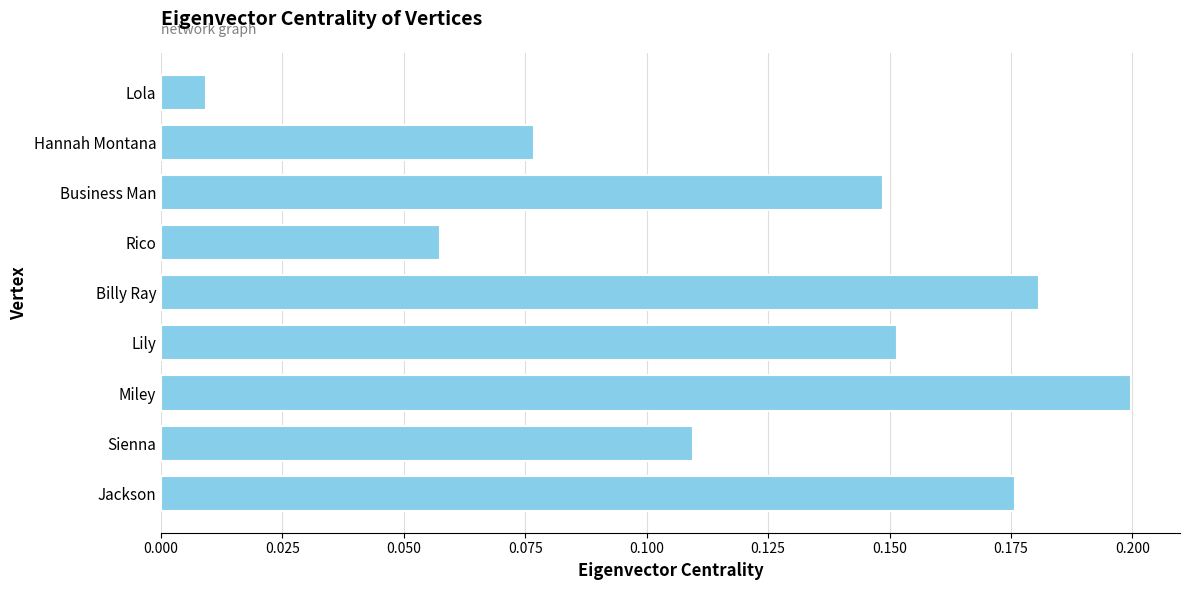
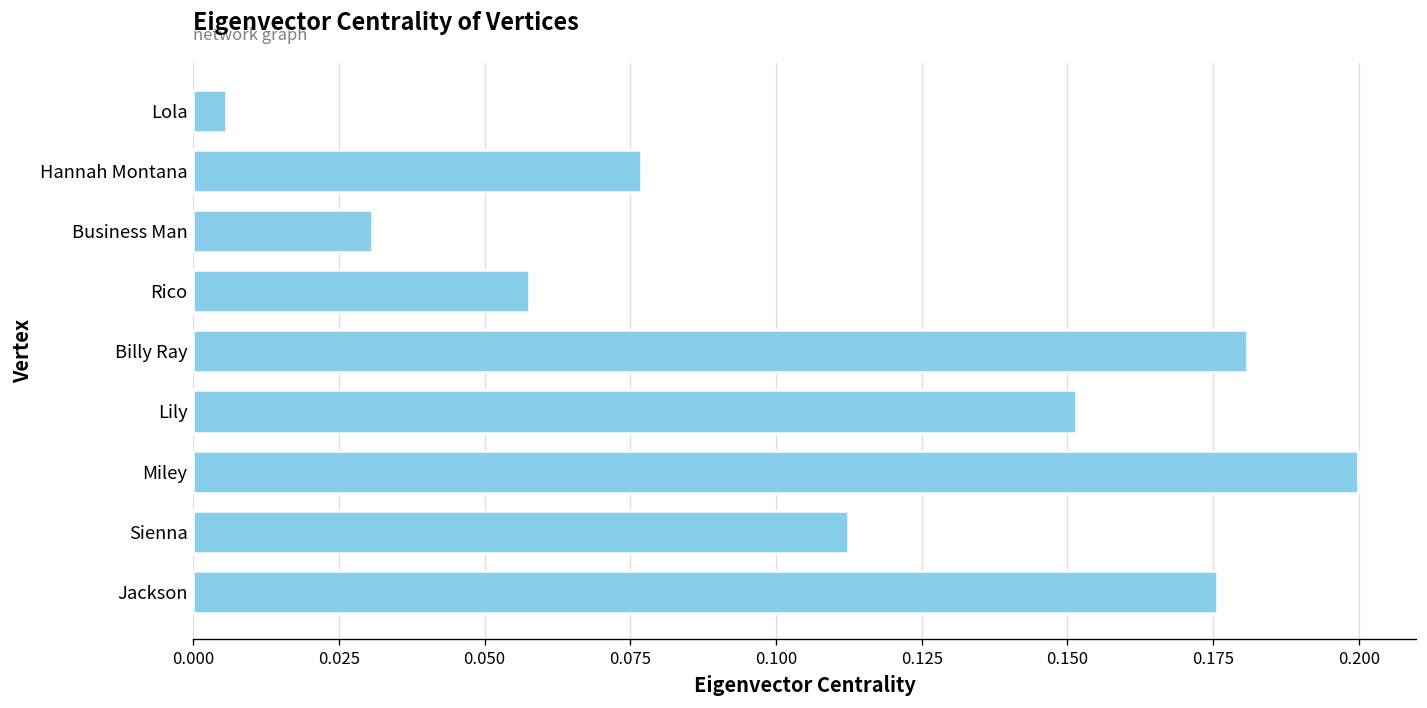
  {
-   "Lola": 0.009,
+   "Lola": 0.006,
    "Hannah Montana": 0.077,
-   "Business Man": 0.149,
+   "Business Man": 0.031,
    "Rico": 0.058,
    "Billy Ray": 0.181,
    "Lily": 0.152,
    "Miley": 0.200,
-   "Sienna": 0.110,
+   "Sienna": 0.112,
    "Jackson": 0.176
  }
